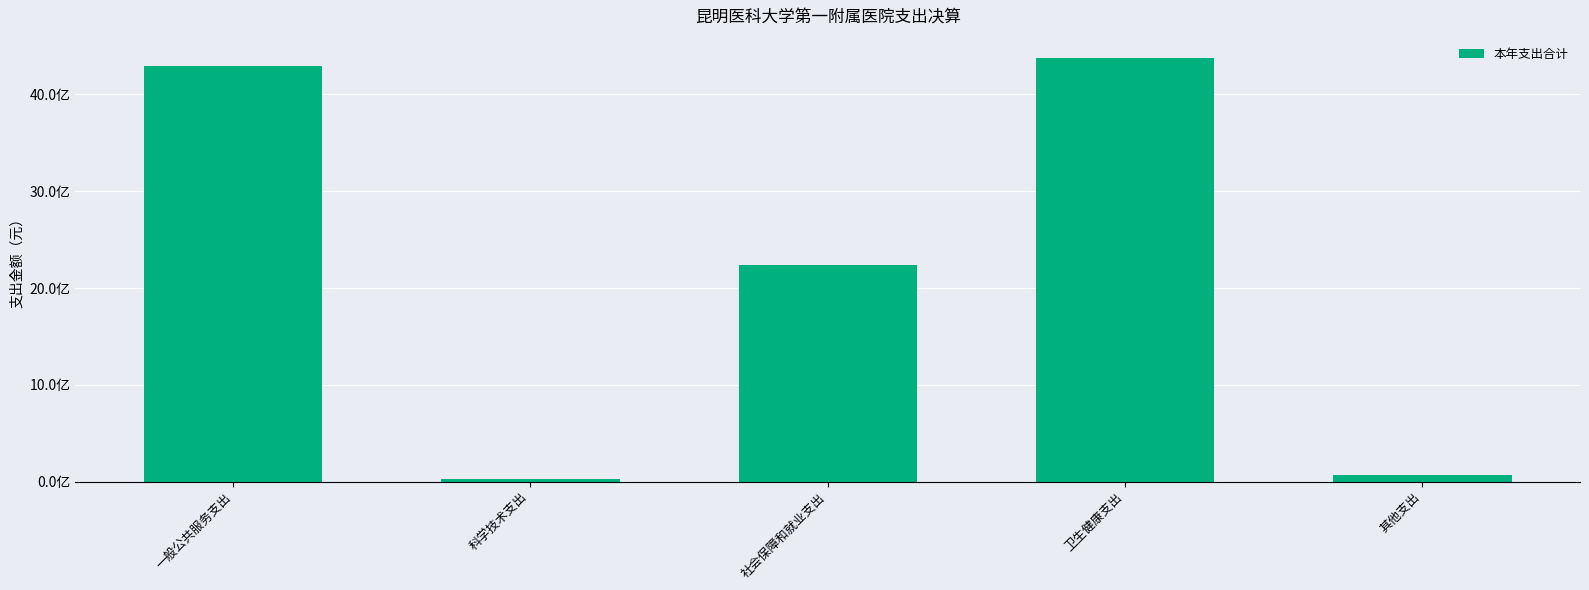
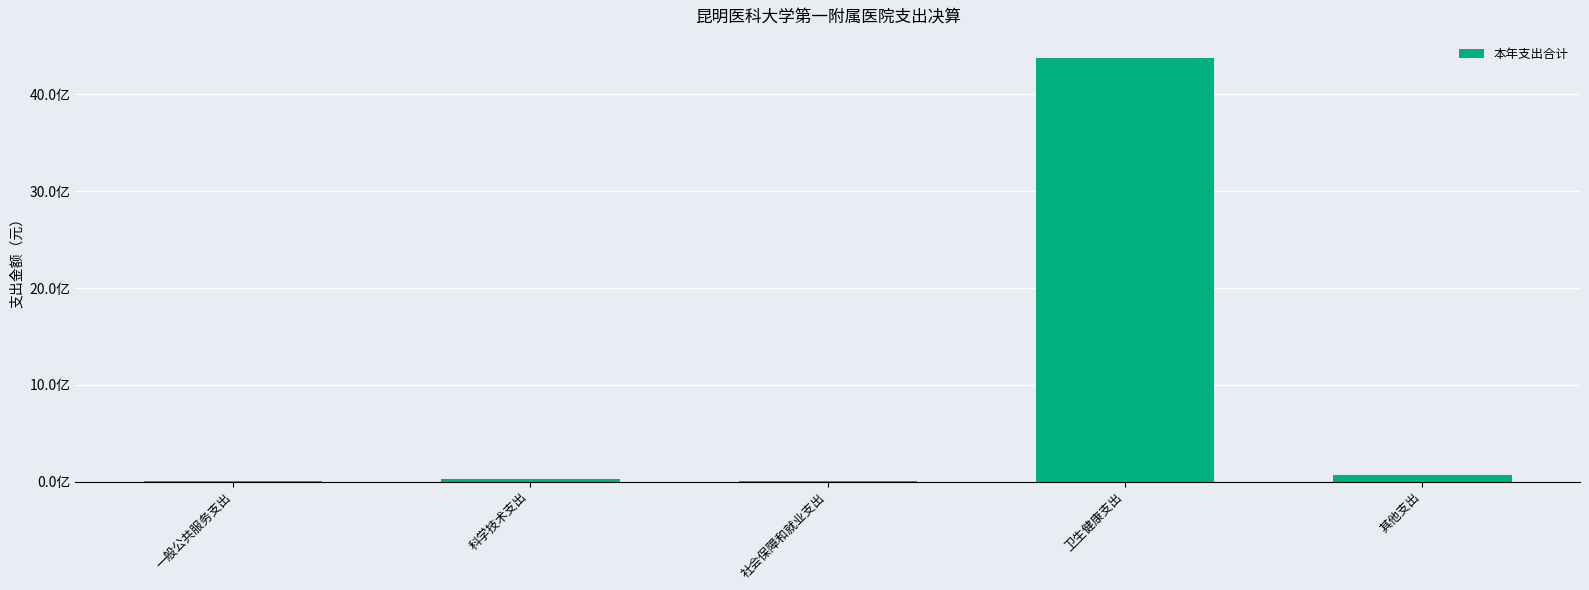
  {
-   "一般公共服务支出": "43亿",
+   "一般公共服务支出": "0亿",
    "科学技术支出": "0亿",
-   "社会保障和就业支出": "22亿",
+   "社会保障和就业支出": "0亿",
    "卫生健康支出": "44亿",
    "其他支出": "1亿"
  }
